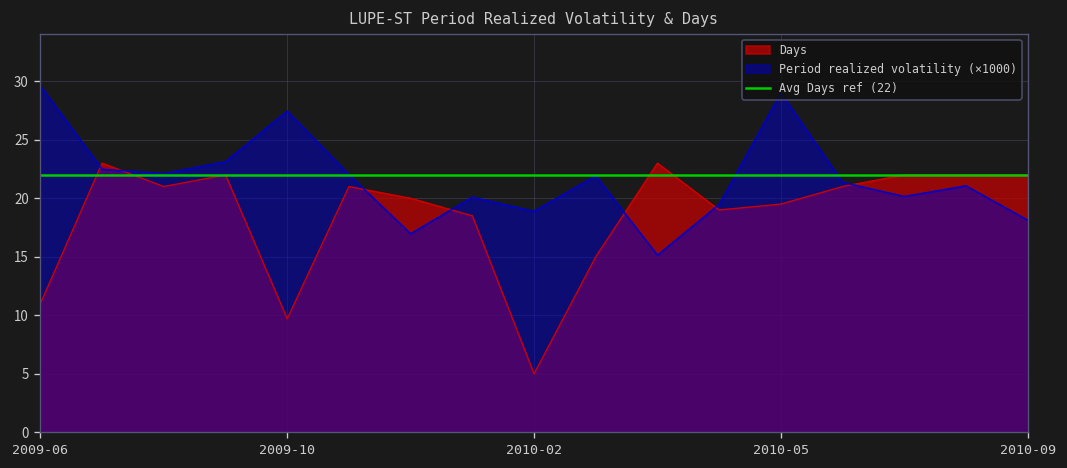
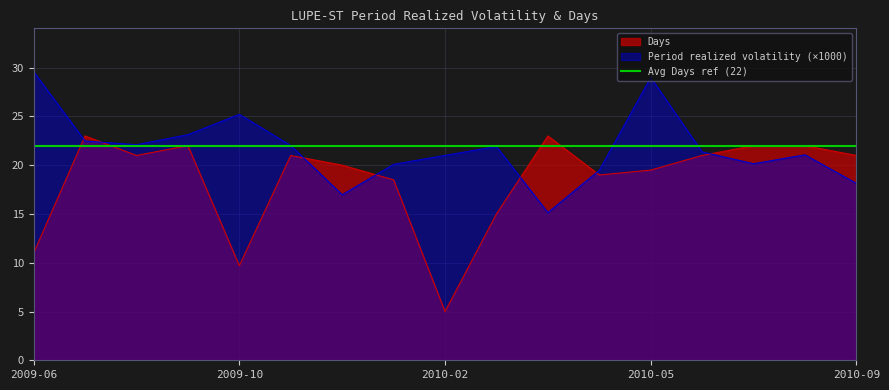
  {
    "Days": {
      "2009-06": 11,
      "2009-10": 10,
      "2010-02": 5,
      "2010-05": 20,
-     "2010-09": 22
+     "2010-09": 21
    },
    "Period realized volatility (×1000)": {
      "2009-06": 30,
-     "2009-10": 27,
-     "2010-02": 19,
+     "2009-10": 25,
+     "2010-02": 21,
      "2010-09": 18
    }
  }
